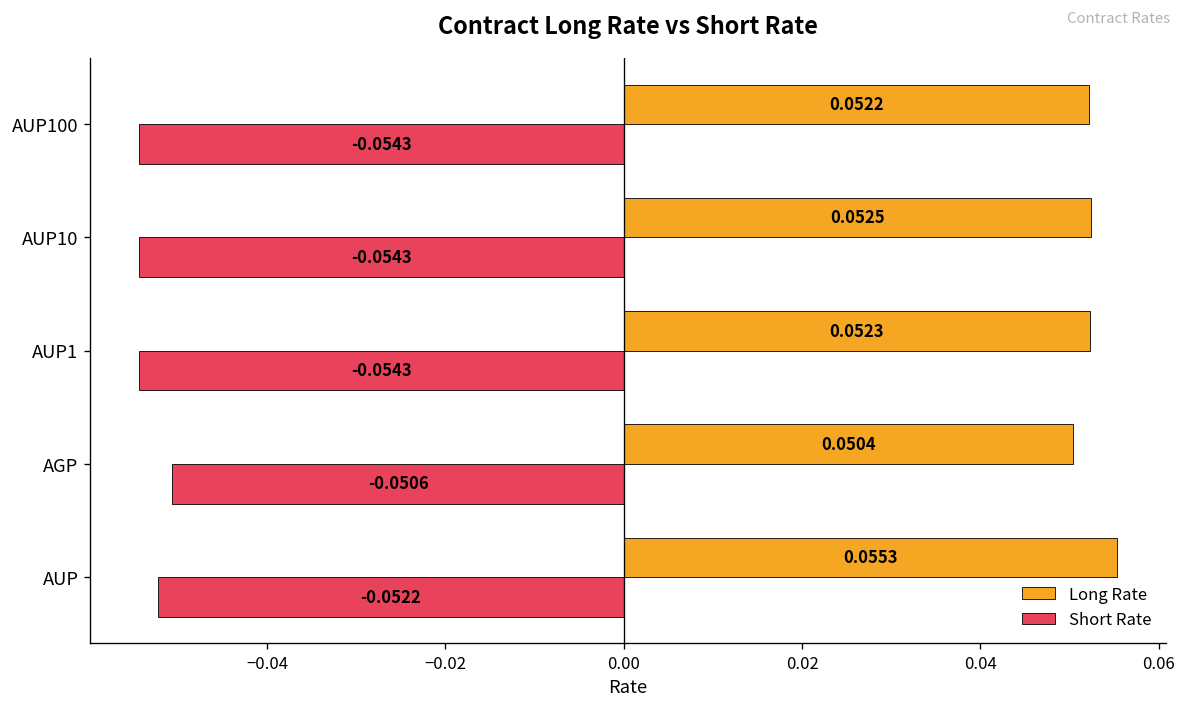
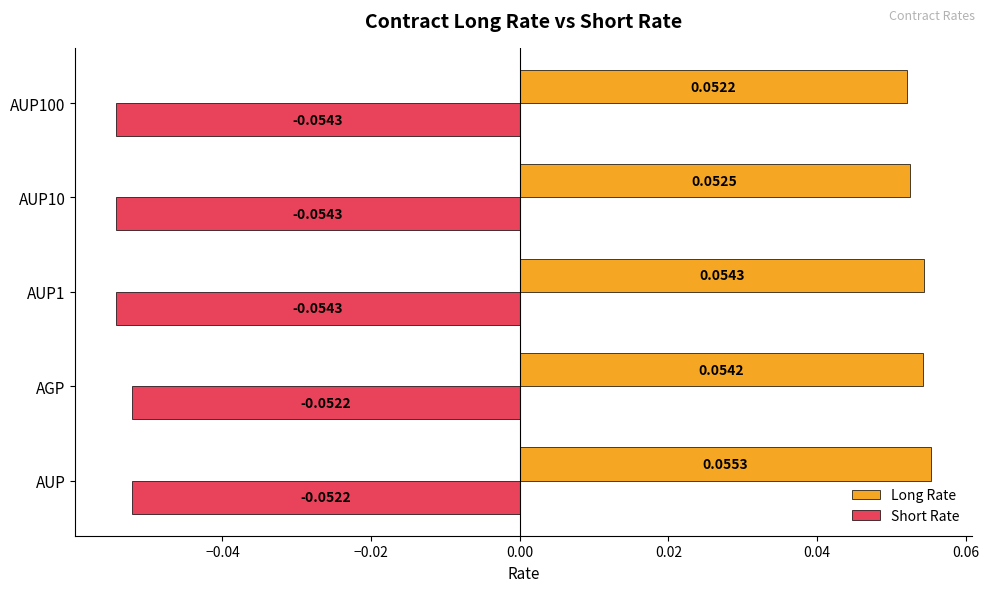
  {
    "Long Rate": {
      "AUP100": 0.0522,
      "AUP10": 0.0525,
-     "AUP1": 0.0523,
-     "AGP": 0.0504,
+     "AUP1": 0.0543,
+     "AGP": 0.0542,
      "AUP": 0.0553
    },
    "Short Rate": {
      "AUP100": -0.0543,
      "AUP10": -0.0543,
      "AUP1": -0.0543,
-     "AGP": -0.0506,
+     "AGP": -0.0522,
      "AUP": -0.0522
    }
  }
